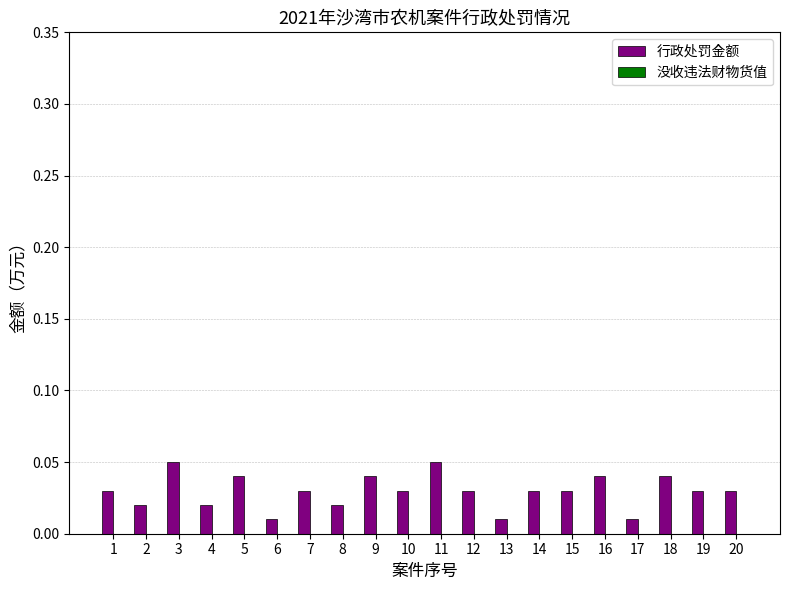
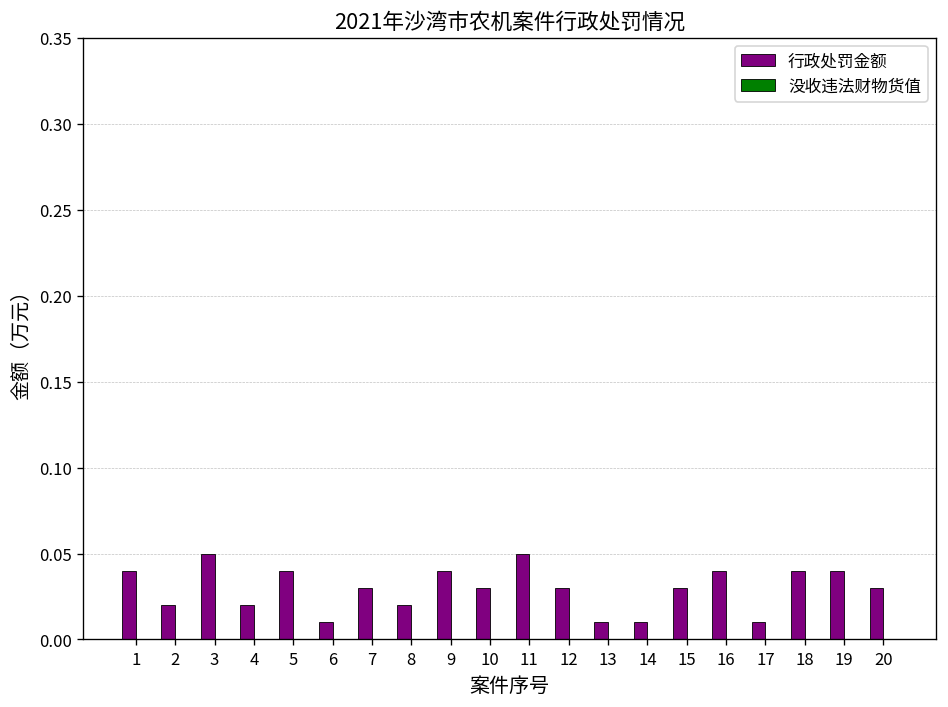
  {
    "行政处罚金额": {
-     "1": 0.03,
+     "1": 0.04,
      "2": 0.02,
      "3": 0.05,
      "4": 0.02,
      "5": 0.04,
      "6": 0.01,
      "7": 0.03,
      "8": 0.02,
      "9": 0.04,
      "10": 0.03,
      "11": 0.05,
      "12": 0.03,
      "13": 0.01,
-     "14": 0.03,
+     "14": 0.01,
      "15": 0.03,
      "16": 0.04,
      "17": 0.01,
      "18": 0.04,
-     "19": 0.03,
+     "19": 0.04,
      "20": 0.03
    },
    "没收违法财物货值": {
      "1": 0.00,
      "2": 0.00,
      "3": 0.00,
      "4": 0.00,
      "5": 0.00,
      "6": 0.00,
      "7": 0.00,
      "8": 0.00,
      "9": 0.00,
      "10": 0.00,
      "11": 0.00,
      "12": 0.00,
      "13": 0.00,
      "14": 0.00,
      "15": 0.00,
      "16": 0.00,
      "17": 0.00,
      "18": 0.00,
      "19": 0.00,
      "20": 0.00
    }
  }
